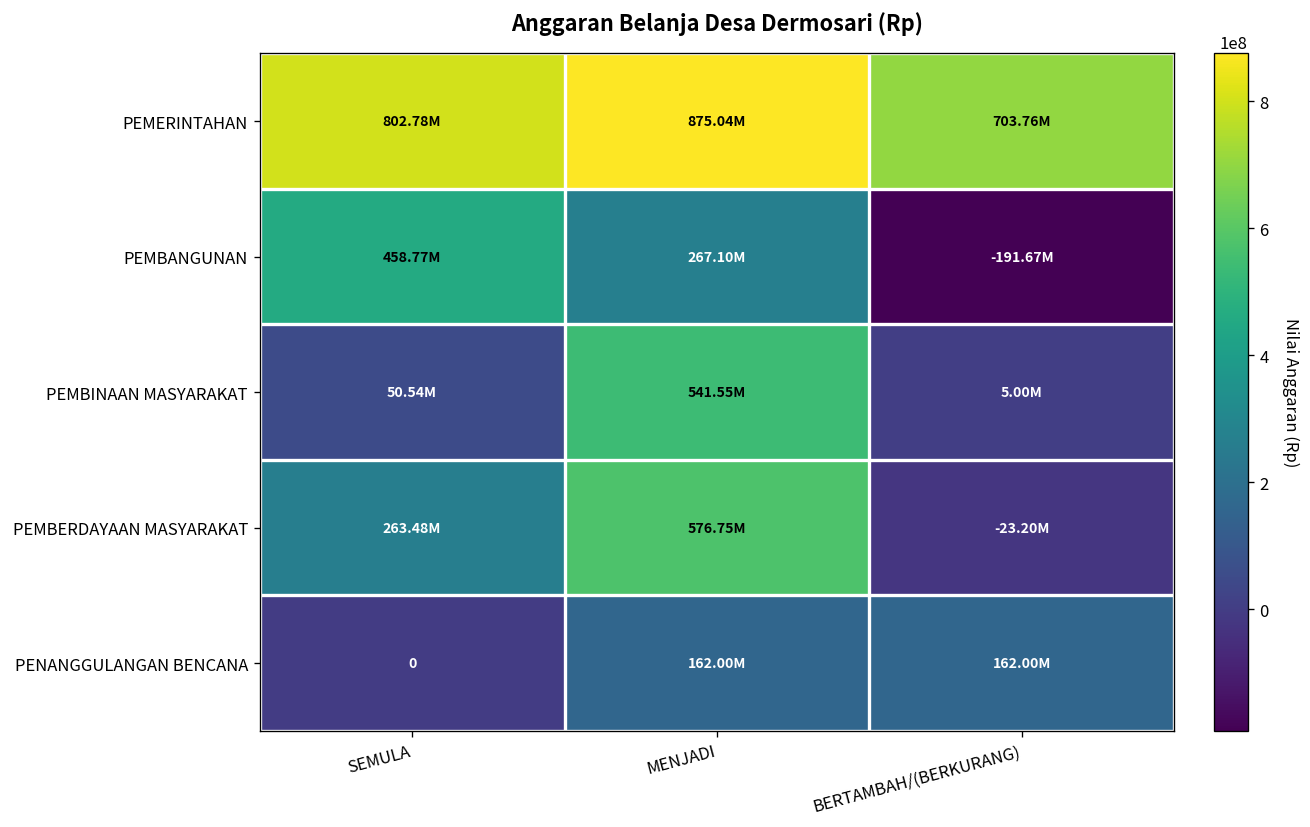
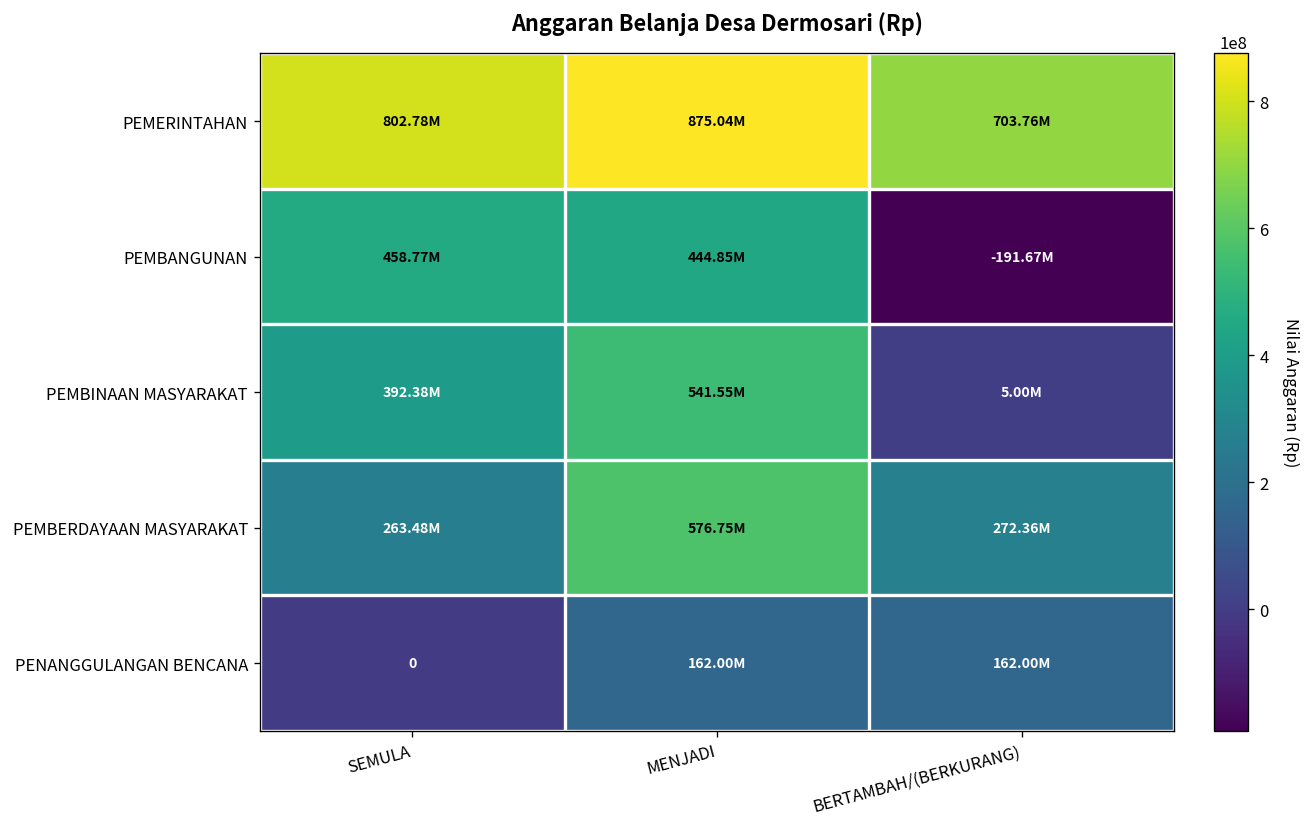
  {
    "PEMERINTAHAN": {
      "SEMULA": "802.78M",
      "MENJADI": "875.04M",
      "BERTAMBAH/(BERKURANG)": "703.76M"
    },
    "PEMBANGUNAN": {
      "SEMULA": "458.77M",
-     "MENJADI": "267.10M",
+     "MENJADI": "444.85M",
      "BERTAMBAH/(BERKURANG)": "-191.67M"
    },
    "PEMBINAAN MASYARAKAT": {
-     "SEMULA": "50.54M",
+     "SEMULA": "392.38M",
      "MENJADI": "541.55M",
      "BERTAMBAH/(BERKURANG)": "5.00M"
    },
    "PEMBERDAYAAN MASYARAKAT": {
      "SEMULA": "263.48M",
      "MENJADI": "576.75M",
-     "BERTAMBAH/(BERKURANG)": "-23.20M"
+     "BERTAMBAH/(BERKURANG)": "272.36M"
    },
    "PENANGGULANGAN BENCANA": {
      "SEMULA": "0",
      "MENJADI": "162.00M",
      "BERTAMBAH/(BERKURANG)": "162.00M"
    }
  }
